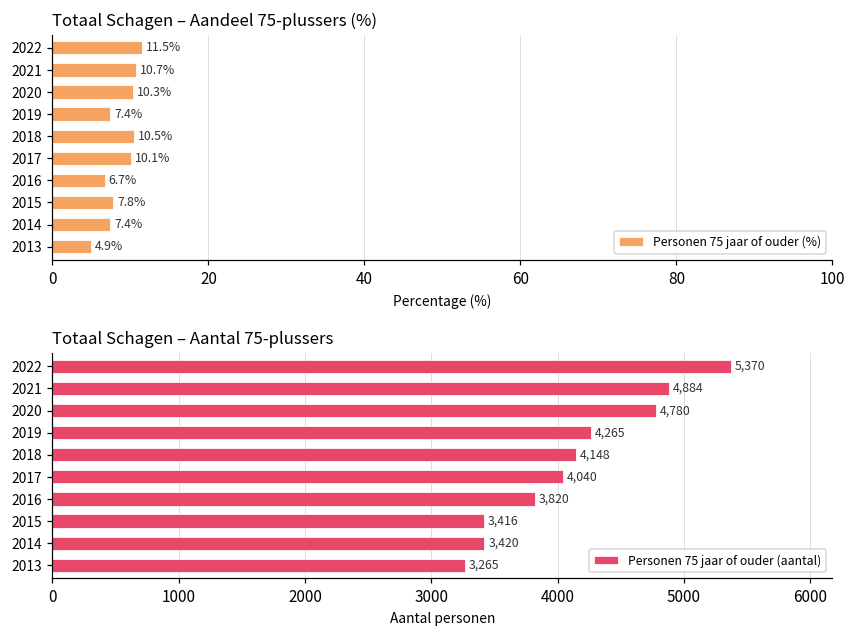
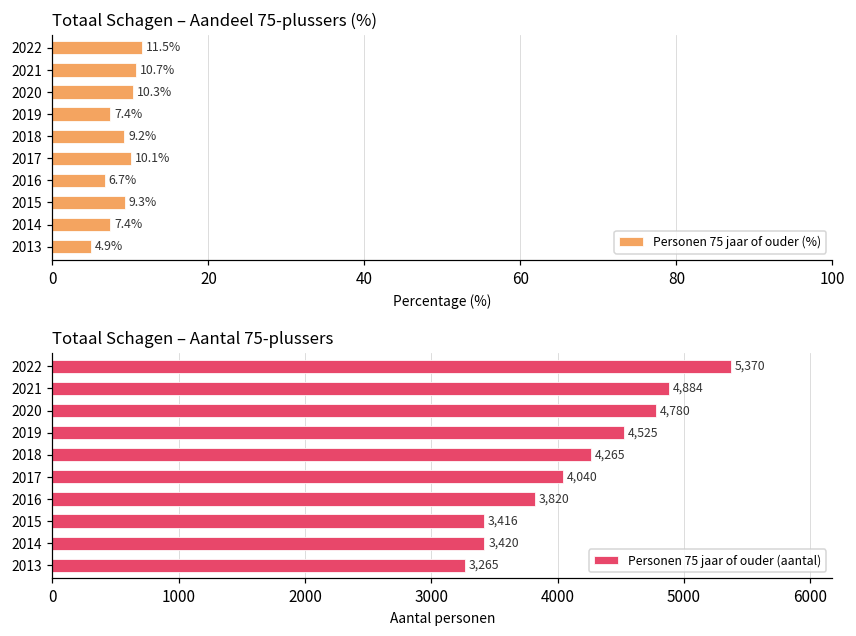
  {
    "Totaal Schagen – Aandeel 75-plussers (%)": {
      "2022": "11.5%",
      "2021": "10.7%",
      "2020": "10.3%",
      "2019": "7.4%",
-     "2018": "10.5%",
+     "2018": "9.2%",
      "2017": "10.1%",
      "2016": "6.7%",
-     "2015": "7.8%",
+     "2015": "9.3%",
      "2014": "7.4%",
      "2013": "4.9%"
    },
    "Totaal Schagen – Aantal 75-plussers": {
      "2022": "5,370",
      "2021": "4,884",
      "2020": "4,780",
-     "2019": "4,265",
-     "2018": "4,148",
+     "2019": "4,525",
+     "2018": "4,265",
      "2017": "4,040",
      "2016": "3,820",
      "2015": "3,416",
      "2014": "3,420",
      "2013": "3,265"
    }
  }
